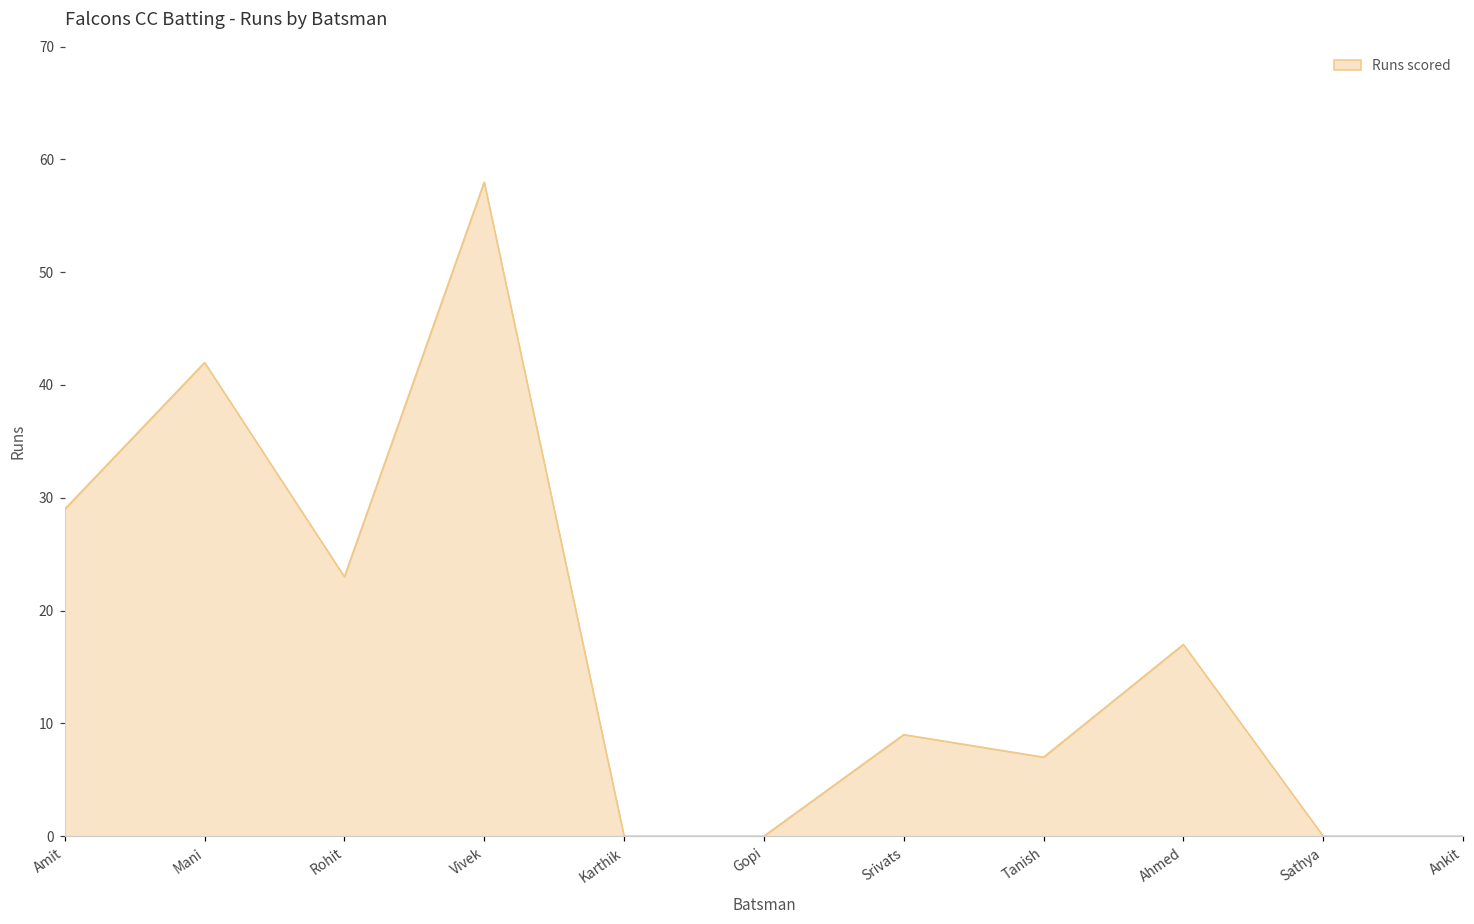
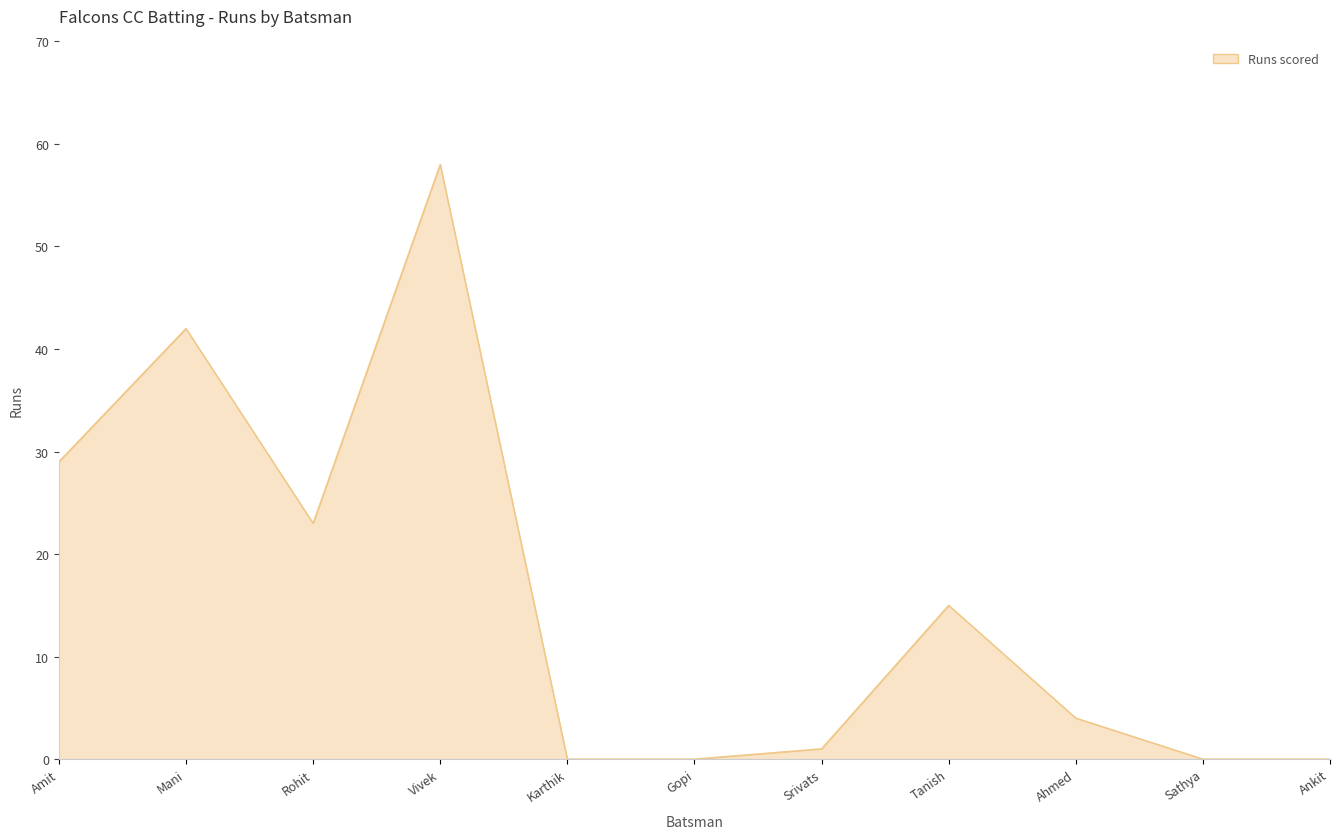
  {
    "Amit": 29,
    "Mani": 42,
    "Rohit": 23,
    "Vivek": 58,
    "Karthik": 0,
    "Gopi": 0,
-   "Srivats": 9,
-   "Tanish": 7,
-   "Ahmed": 17,
+   "Srivats": 1,
+   "Tanish": 15,
+   "Ahmed": 4,
    "Sathya": 0,
    "Ankit": 0
  }
